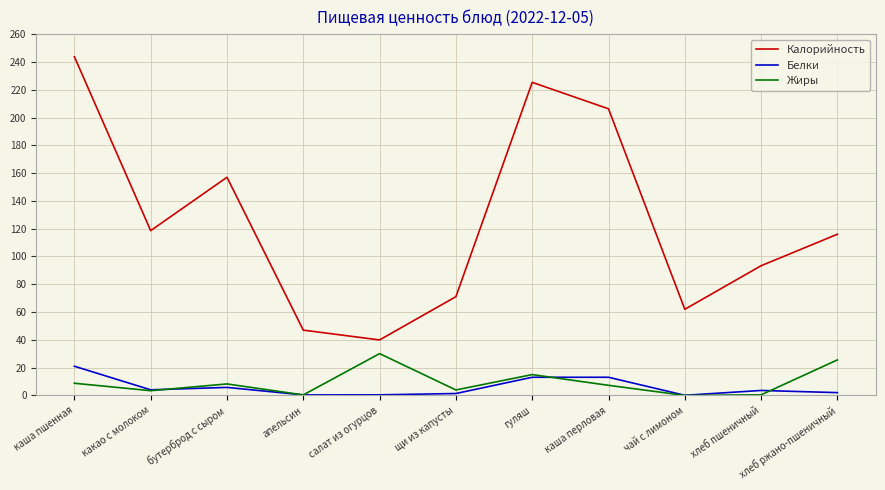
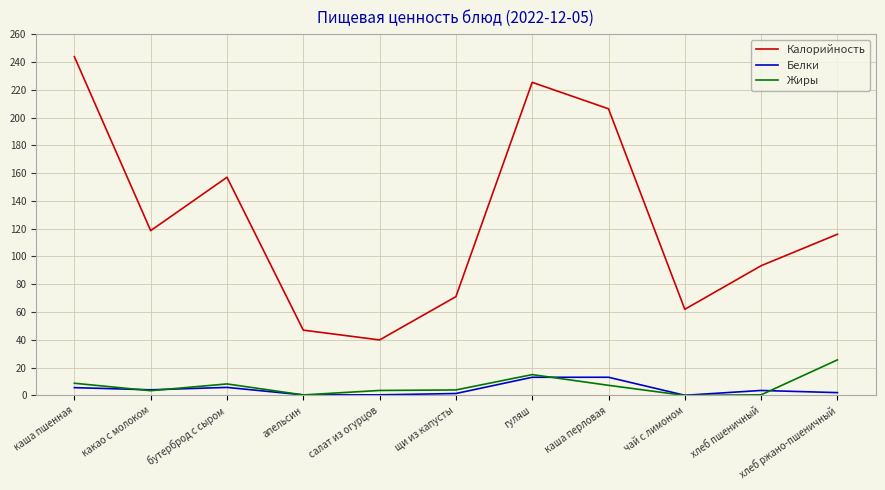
  {
    "Калорийность": {
      "каша пшенная": 244,
      "какао с молоком": 119,
      "бутерброд с сыром": 157,
      "апельсин": 47,
      "салат из огурцов": 40,
      "щи из капусты": 71,
      "гуляш": 225,
      "каша перловая": 206,
      "чай с лимоном": 62,
      "хлеб пшеничный": 93,
      "хлеб ржано-пшеничный": 116
    },
    "Белки": {
-     "каша пшенная": 21,
+     "каша пшенная": 6,
      "бутерброд с сыром": 6,
      "салат из огурцов": 0,
      "щи из капусты": 1,
      "гуляш": 13,
      "каша перловая": 13,
      "хлеб пшеничный": 4,
      "хлеб ржано-пшеничный": 2
    },
    "Жиры": {
      "каша пшенная": 9,
      "бутерброд с сыром": 8,
-     "салат из огурцов": 30,
+     "салат из огурцов": 4,
      "щи из капусты": 4,
      "гуляш": 15,
      "каша перловая": 7,
      "хлеб пшеничный": 0,
      "хлеб ржано-пшеничный": 26
    }
  }
